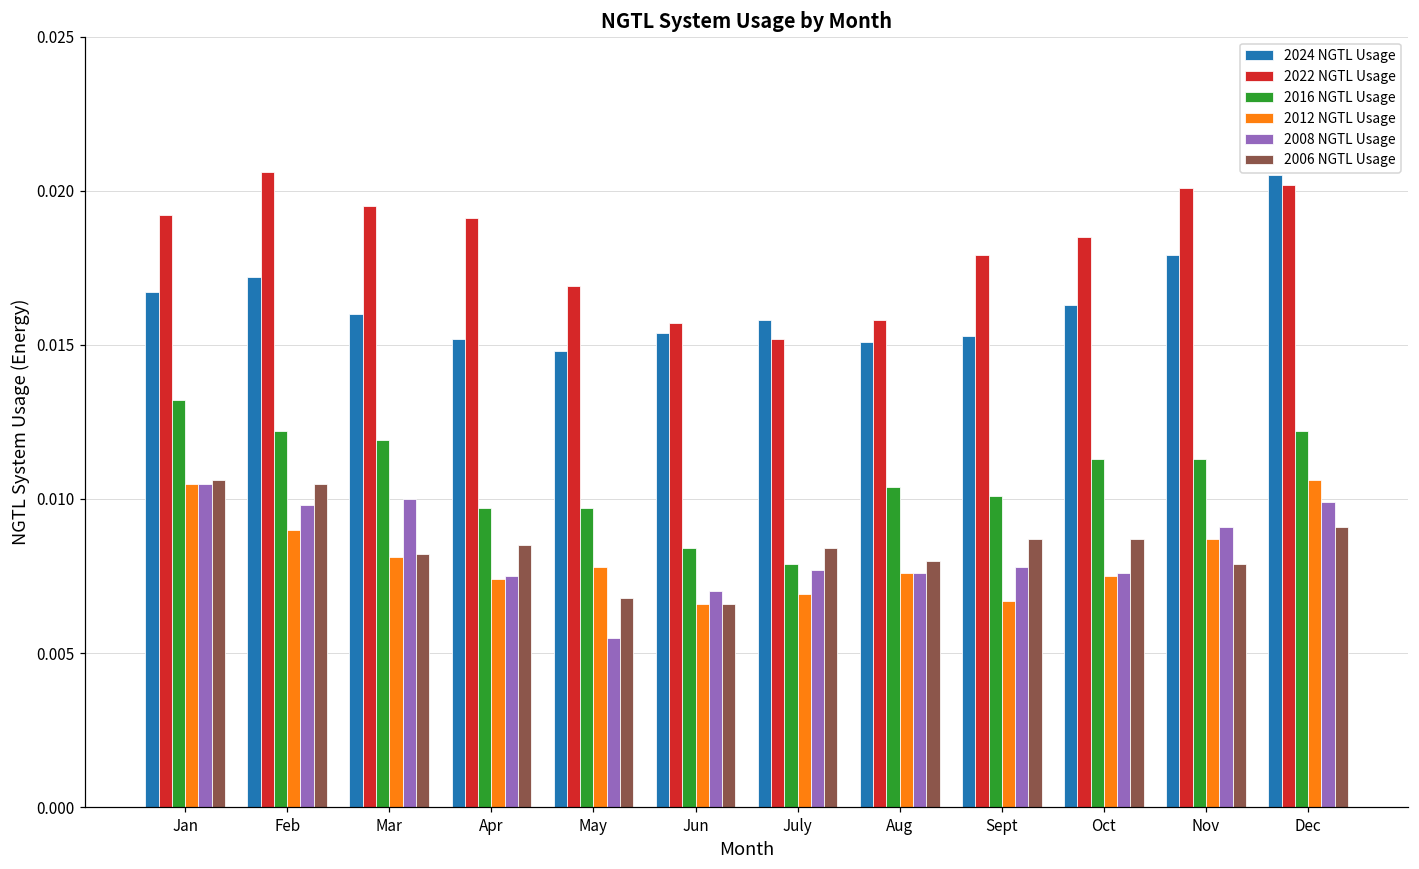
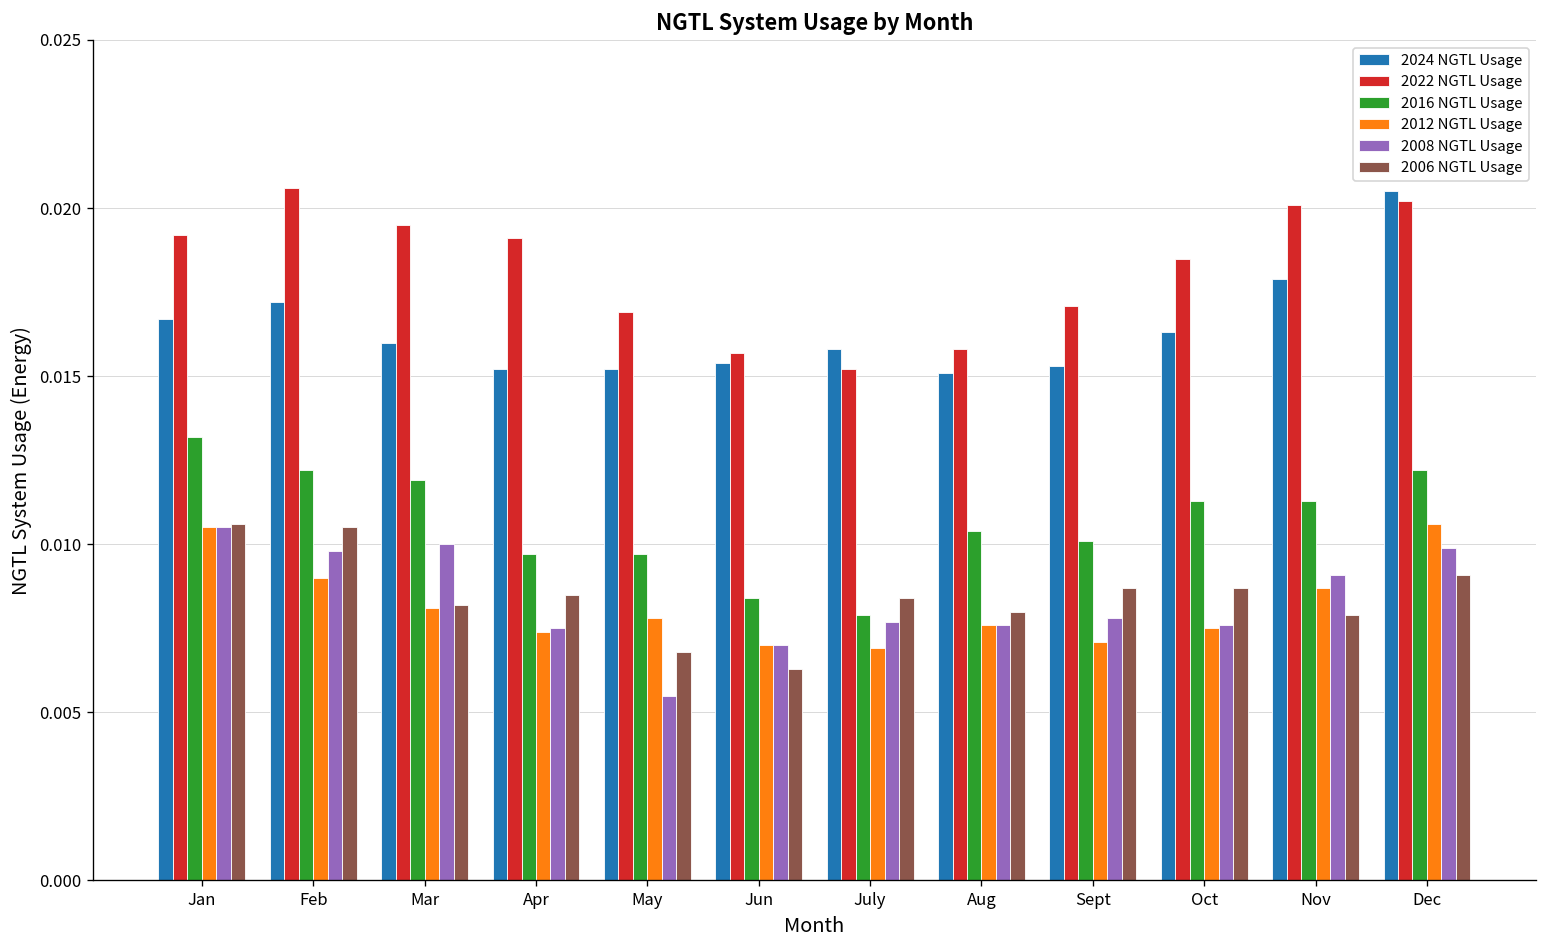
  {
    "2024 NGTL Usage": {
      "Jan": 0.0167,
      "Feb": 0.0172,
      "Mar": 0.0160,
      "Apr": 0.0152,
-     "May": 0.0148,
+     "May": 0.0152,
      "Jun": 0.0154,
      "July": 0.0158,
      "Aug": 0.0151,
      "Sept": 0.0153,
      "Oct": 0.0163,
      "Nov": 0.0179,
      "Dec": 0.0205
    },
    "2022 NGTL Usage": {
      "Jan": 0.0192,
      "Feb": 0.0206,
      "Mar": 0.0195,
      "Apr": 0.0191,
      "May": 0.0169,
      "Jun": 0.0157,
      "July": 0.0152,
      "Aug": 0.0158,
-     "Sept": 0.0179,
+     "Sept": 0.0171,
      "Oct": 0.0185,
      "Nov": 0.0201,
      "Dec": 0.0202
    },
    "2016 NGTL Usage": {
      "Jan": 0.0132,
      "Feb": 0.0122,
      "Mar": 0.0119,
      "Apr": 0.0097,
      "May": 0.0097,
      "Jun": 0.0084,
      "July": 0.0079,
      "Aug": 0.0104,
      "Sept": 0.0101,
      "Oct": 0.0113,
      "Nov": 0.0113,
      "Dec": 0.0122
    },
    "2012 NGTL Usage": {
      "Jan": 0.0105,
      "Feb": 0.0090,
      "Mar": 0.0081,
      "Apr": 0.0074,
      "May": 0.0078,
-     "Jun": 0.0066,
+     "Jun": 0.0070,
      "July": 0.0069,
      "Aug": 0.0076,
-     "Sept": 0.0067,
+     "Sept": 0.0071,
      "Oct": 0.0075,
      "Nov": 0.0087,
      "Dec": 0.0106
    },
    "2008 NGTL Usage": {
      "Jan": 0.0105,
      "Feb": 0.0098,
      "Mar": 0.0100,
      "Apr": 0.0075,
      "May": 0.0055,
      "Jun": 0.0070,
      "July": 0.0077,
      "Aug": 0.0076,
      "Sept": 0.0078,
      "Oct": 0.0076,
      "Nov": 0.0091,
      "Dec": 0.0099
    },
    "2006 NGTL Usage": {
      "Jan": 0.0106,
      "Feb": 0.0105,
      "Mar": 0.0082,
      "Apr": 0.0085,
      "May": 0.0068,
-     "Jun": 0.0066,
+     "Jun": 0.0063,
      "July": 0.0084,
      "Aug": 0.0080,
      "Sept": 0.0087,
      "Oct": 0.0087,
      "Nov": 0.0079,
      "Dec": 0.0091
    }
  }
